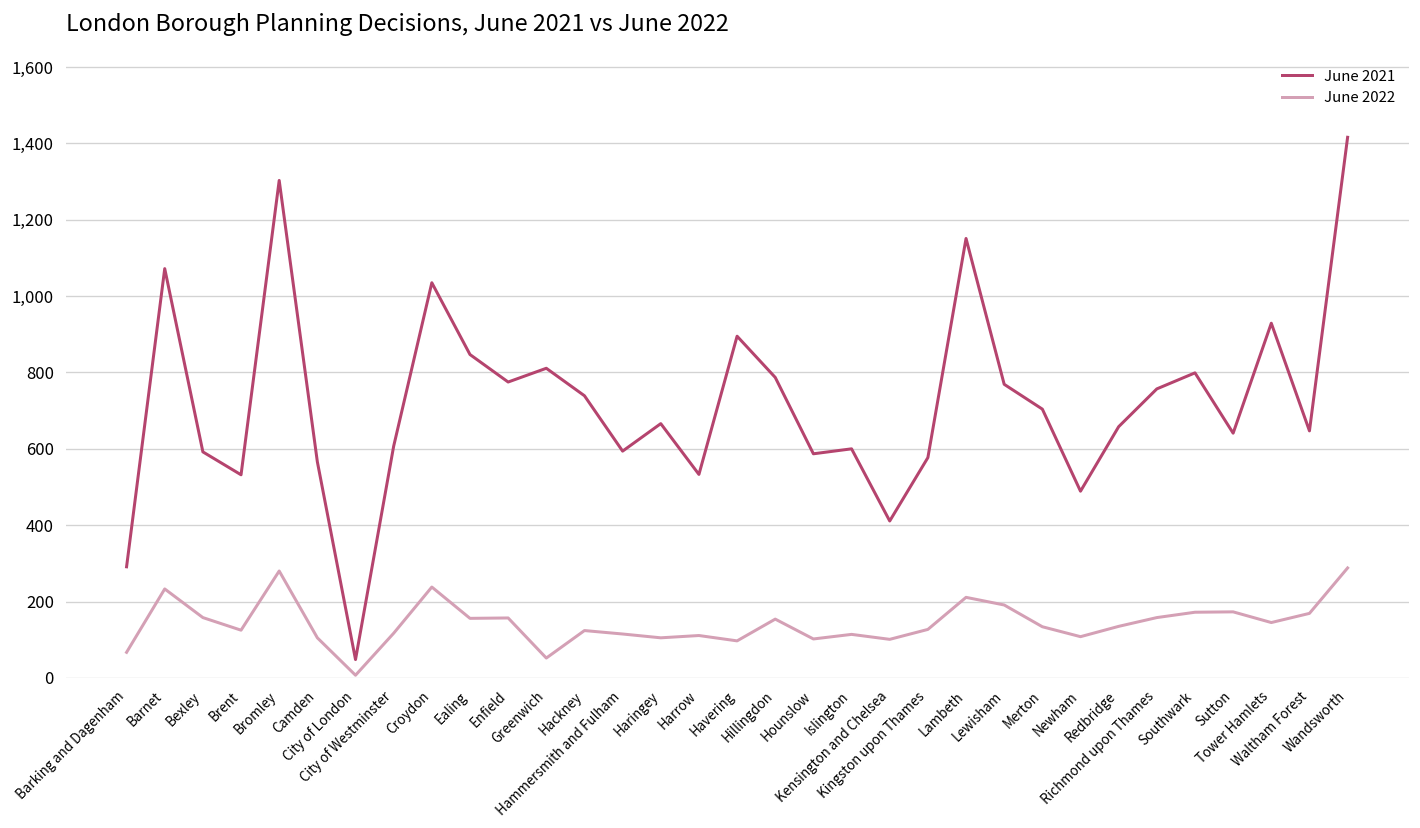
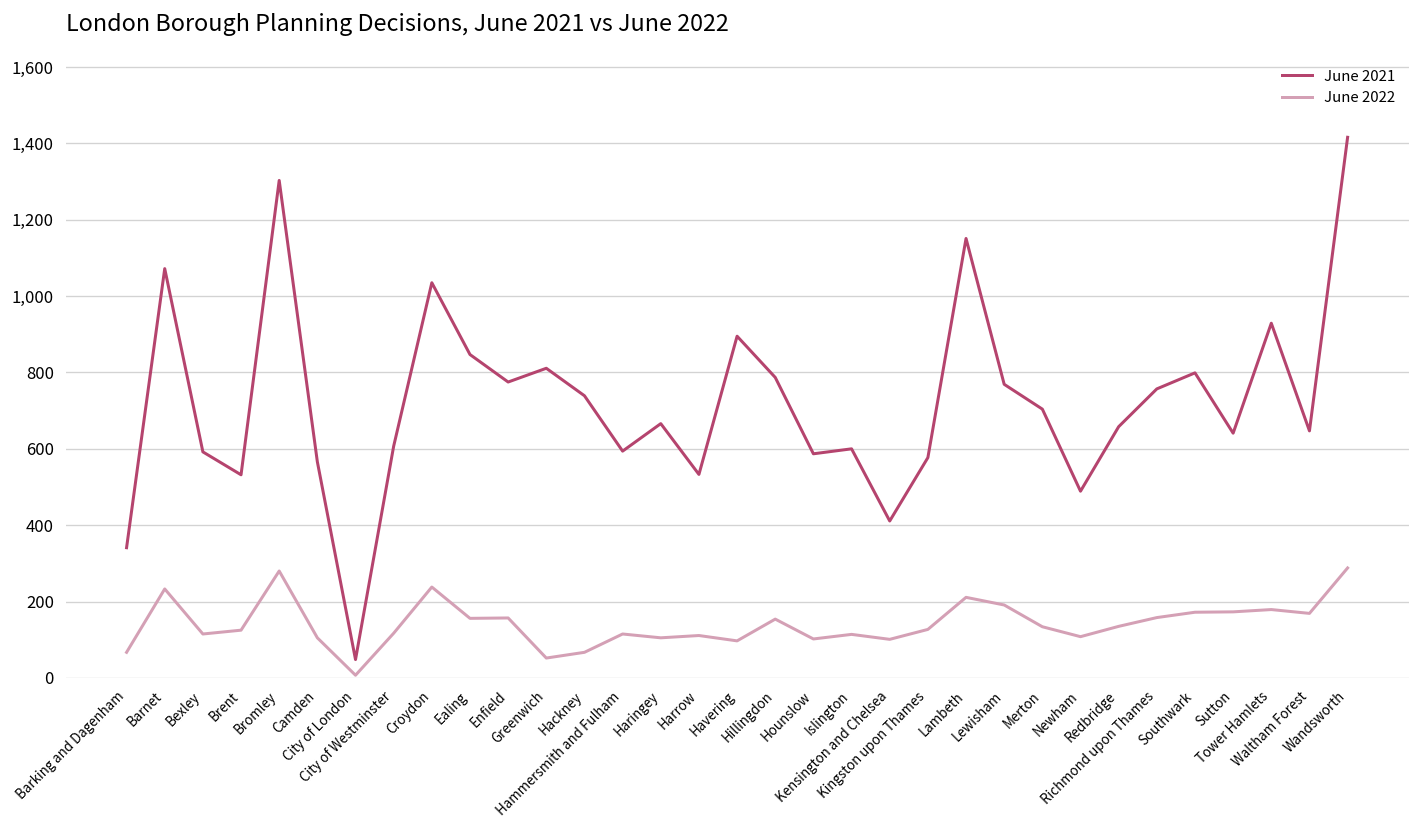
  {
    "June 2021": {
-     "Barking and Dagenham": "290",
+     "Barking and Dagenham": "340",
      "Barnet": "1,070",
      "Bexley": "590",
      "Brent": "530",
      "Bromley": "1,300",
      "Camden": "570",
      "City of London": "50",
      "City of Westminster": "610",
      "Croydon": "1,040",
      "Ealing": "850",
      "Enfield": "780",
      "Greenwich": "810",
      "Hackney": "740",
      "Hammersmith and Fulham": "590",
      "Haringey": "670",
      "Harrow": "530",
      "Havering": "900",
      "Hillingdon": "790",
      "Hounslow": "590",
      "Islington": "600",
      "Kensington and Chelsea": "410",
      "Kingston upon Thames": "580",
      "Lambeth": "1,150",
      "Lewisham": "770",
      "Merton": "700",
      "Newham": "490",
      "Redbridge": "660",
      "Richmond upon Thames": "760",
      "Southwark": "800",
      "Sutton": "640",
      "Tower Hamlets": "930",
      "Waltham Forest": "650",
      "Wandsworth": "1,420"
    },
    "June 2022": {
      "Barking and Dagenham": "70",
      "Barnet": "230",
-     "Bexley": "160",
+     "Bexley": "120",
      "Brent": "130",
      "Bromley": "280",
      "Camden": "110",
      "City of London": "10",
      "City of Westminster": "120",
      "Croydon": "240",
      "Ealing": "160",
      "Enfield": "160",
      "Greenwich": "50",
-     "Hackney": "120",
+     "Hackney": "70",
      "Hammersmith and Fulham": "120",
      "Haringey": "110",
      "Harrow": "110",
      "Havering": "100",
      "Hillingdon": "150",
      "Hounslow": "100",
      "Islington": "110",
      "Kensington and Chelsea": "100",
      "Kingston upon Thames": "130",
      "Lambeth": "210",
      "Lewisham": "190",
      "Merton": "130",
      "Newham": "110",
      "Redbridge": "140",
      "Richmond upon Thames": "160",
      "Southwark": "170",
      "Sutton": "170",
-     "Tower Hamlets": "150",
+     "Tower Hamlets": "180",
      "Waltham Forest": "170",
      "Wandsworth": "290"
    }
  }
